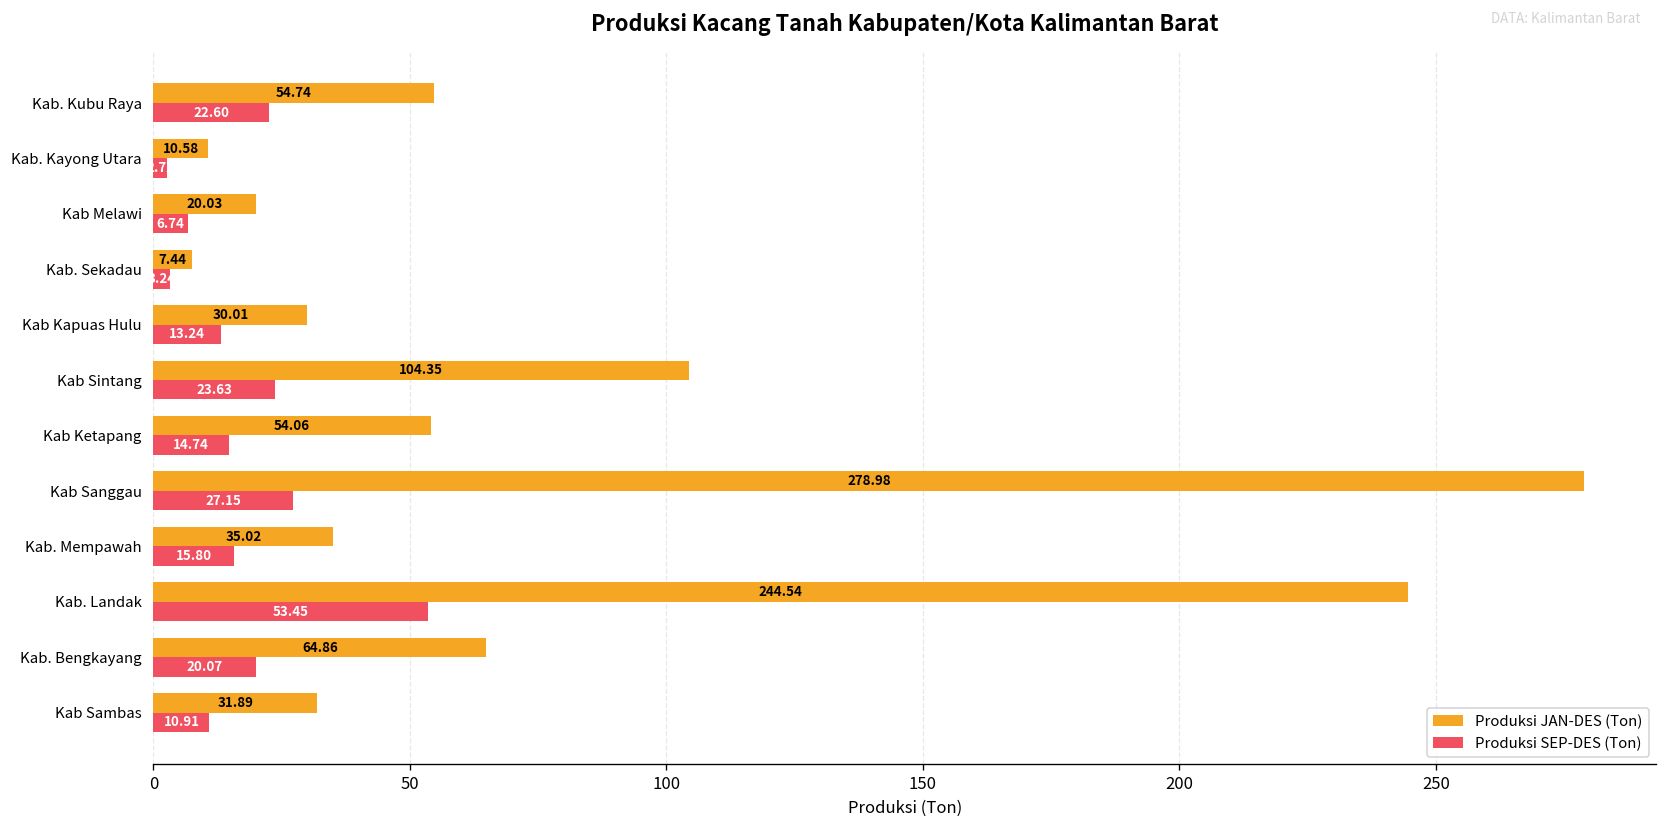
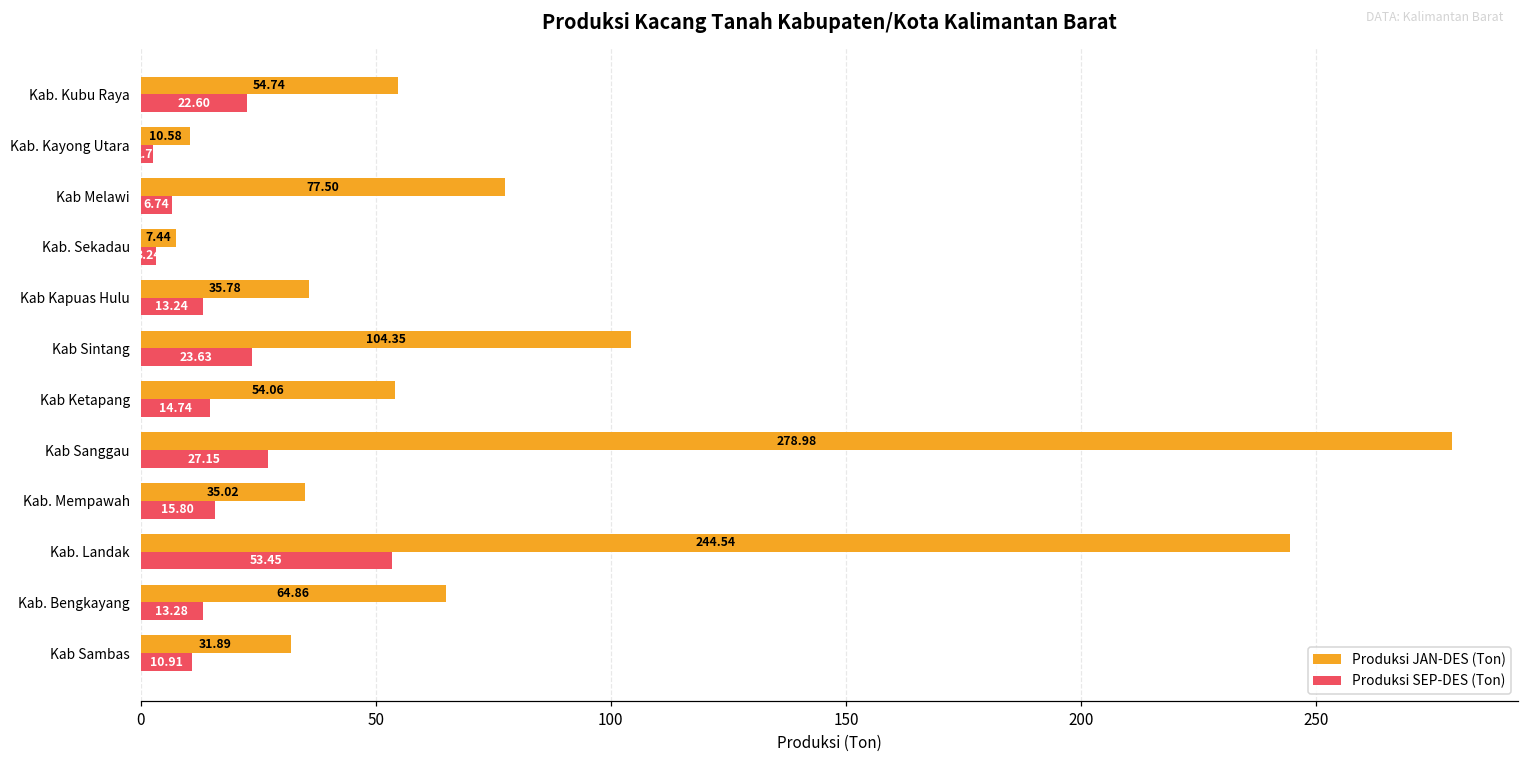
  {
    "Produksi JAN-DES (Ton)": {
      "Kab. Kubu Raya": 54.74,
      "Kab. Kayong Utara": 10.58,
-     "Kab Melawi": 20.03,
+     "Kab Melawi": 77.50,
      "Kab. Sekadau": 7.44,
-     "Kab Kapuas Hulu": 30.01,
+     "Kab Kapuas Hulu": 35.78,
      "Kab Sintang": 104.35,
      "Kab Ketapang": 54.06,
      "Kab Sanggau": 278.98,
      "Kab. Mempawah": 35.02,
      "Kab. Landak": 244.54,
      "Kab. Bengkayang": 64.86,
      "Kab Sambas": 31.89
    },
    "Produksi SEP-DES (Ton)": {
      "Kab. Kubu Raya": 22.60,
      "Kab Melawi": 6.74,
      "Kab. Sekadau": 3.24,
      "Kab Kapuas Hulu": 13.24,
      "Kab Sintang": 23.63,
      "Kab Ketapang": 14.74,
      "Kab Sanggau": 27.15,
      "Kab. Mempawah": 15.80,
      "Kab. Landak": 53.45,
-     "Kab. Bengkayang": 20.07,
+     "Kab. Bengkayang": 13.28,
      "Kab Sambas": 10.91
    }
  }
